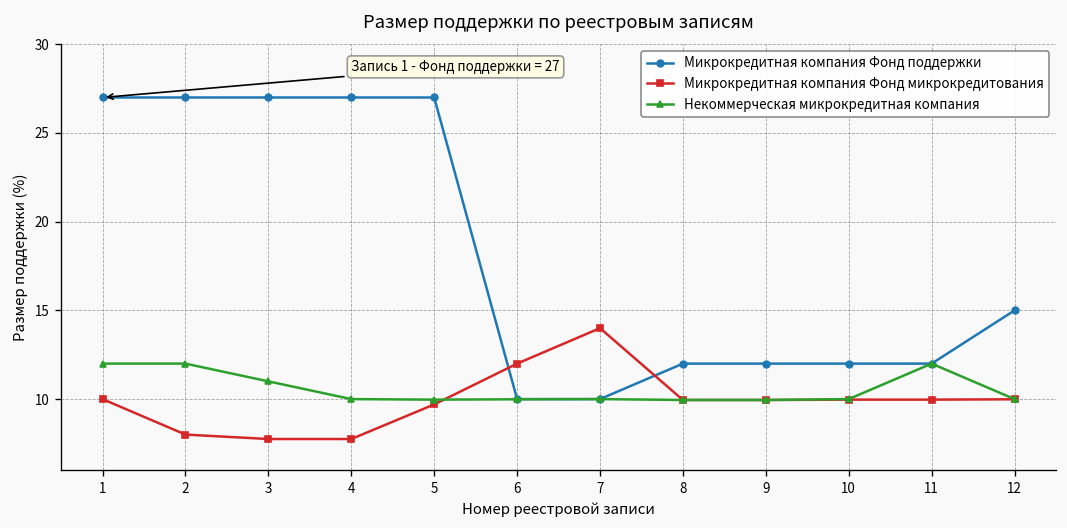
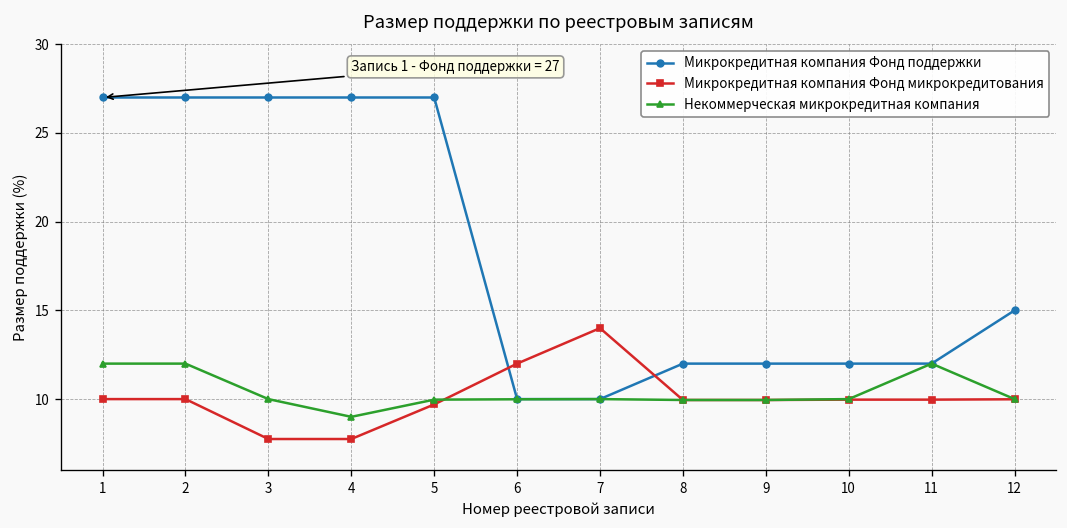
  {
    "Микрокредитная компания Фонд поддержки": {
      "1": 27,
      "8": 12,
      "9": 12,
      "10": 12,
      "12": 15
    },
    "Микрокредитная компания Фонд микрокредитования": {
      "1": 10,
-     "2": 8,
+     "2": 10,
      "3": 7.8,
      "4": 7.8,
      "5": 9.7,
      "6": 12,
      "7": 14,
      "11": 10
    },
    "Некоммерческая микрокредитная компания": {
      "1": 12,
      "2": 12,
-     "3": 11,
-     "4": 10,
+     "3": 10,
+     "4": 9,
      "5": 10
    }
  }
